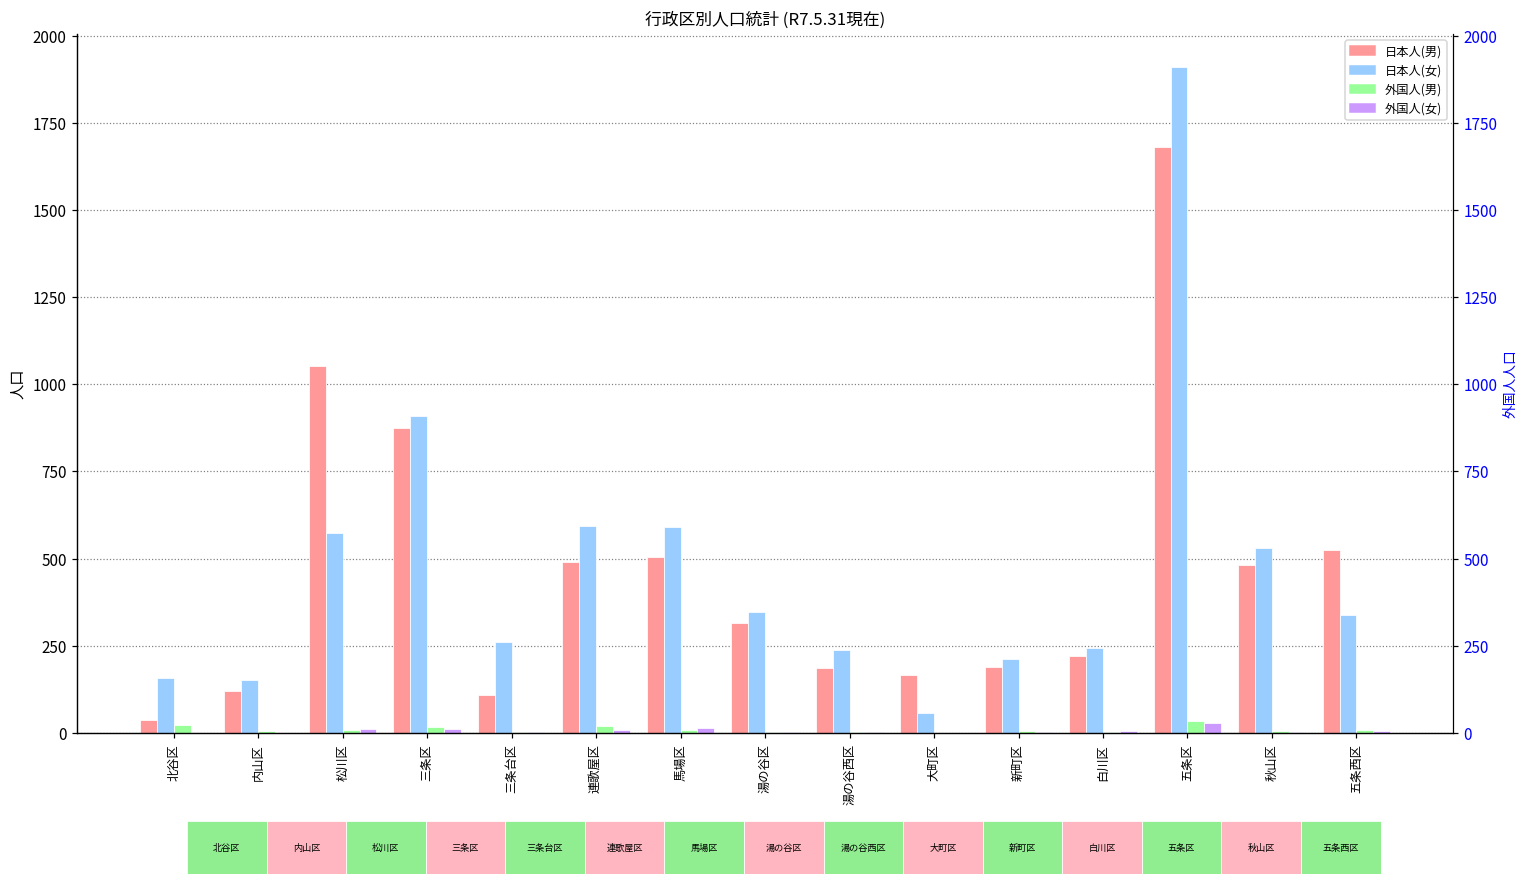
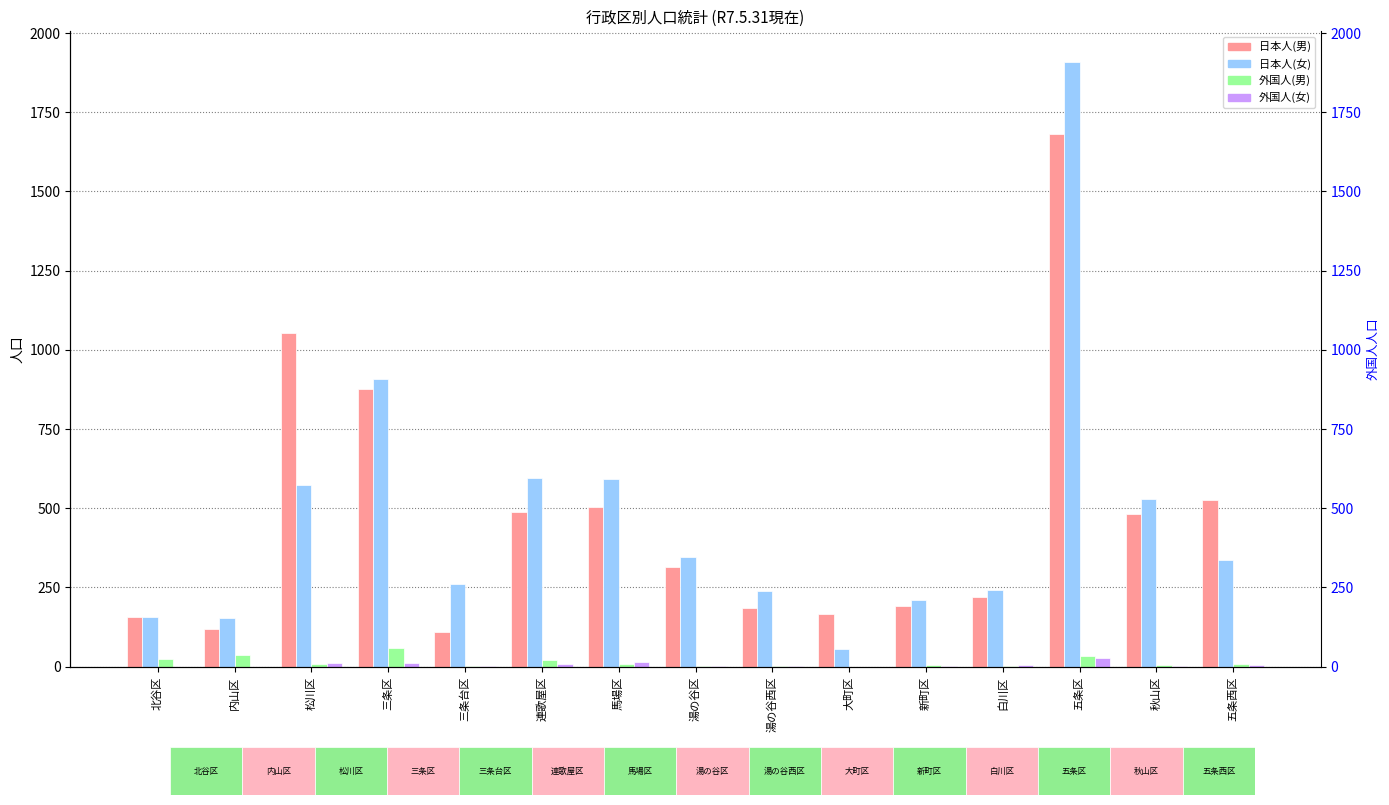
  {
    "日本人(男)": {
-     "北谷区": 40,
+     "北谷区": 160,
      "内山区": 120,
      "松川区": 1050,
      "三条区": 880,
      "三条台区": 110,
      "連歌屋区": 490,
      "馬場区": 500,
      "湯の谷区": 310,
      "湯の谷西区": 190,
      "大町区": 170,
      "新町区": 190,
      "白川区": 220,
      "五条区": 1680,
      "秋山区": 480,
      "五条西区": 530
    },
    "日本人(女)": {
      "北谷区": 160,
      "内山区": 150,
      "松川区": 570,
      "三条区": 910,
      "三条台区": 260,
      "連歌屋区": 590,
      "馬場区": 590,
      "湯の谷区": 350,
      "湯の谷西区": 240,
      "大町区": 60,
      "新町区": 210,
      "白川区": 240,
      "五条区": 1910,
      "秋山区": 530,
      "五条西区": 340
    },
    "外国人(男)": {
      "北谷区": 20,
-     "内山区": 10,
+     "内山区": 40,
      "松川区": 10,
-     "三条区": 20,
+     "三条区": 60,
      "連歌屋区": 20,
      "大町区": 0,
      "五条区": 30,
      "五条西区": 10
    },
    "外国人(女)": {
      "北谷区": 0,
      "内山区": 0,
      "松川区": 10,
      "三条区": 10,
      "連歌屋区": 10,
      "馬場区": 10,
      "大町区": 0,
      "五条区": 30
    }
  }
